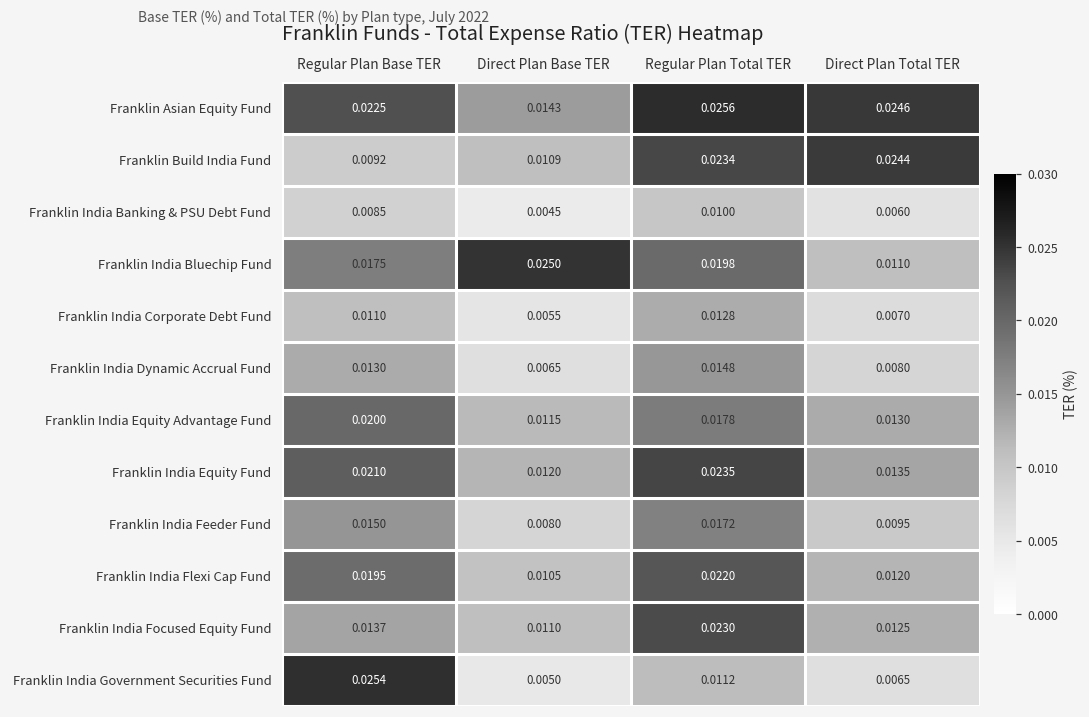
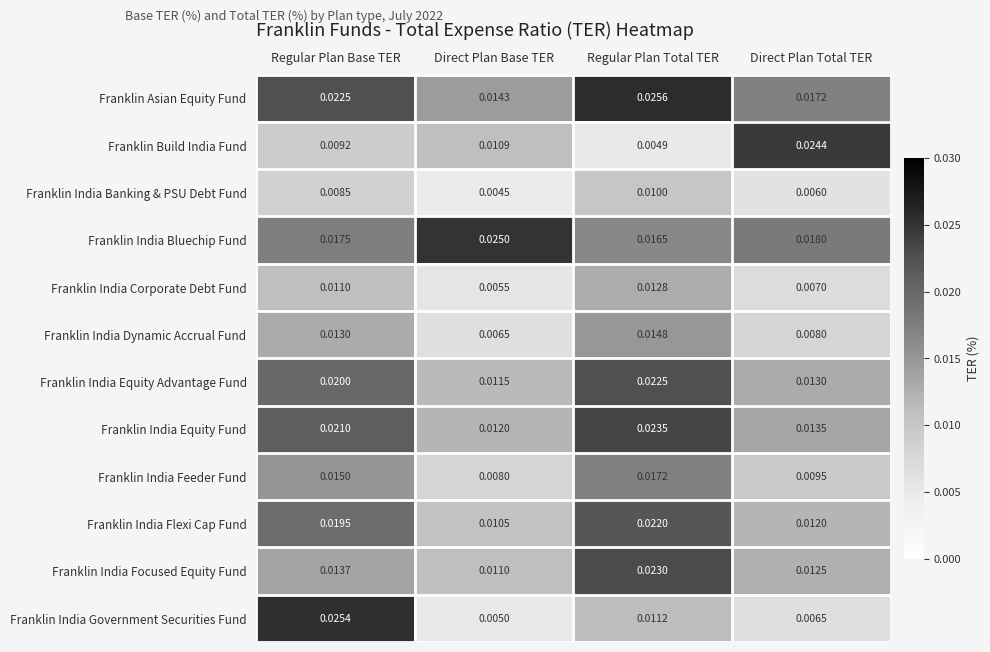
  {
    "Franklin Asian Equity Fund": {
      "Regular Plan Base TER": 0.0225,
      "Direct Plan Base TER": 0.0143,
      "Regular Plan Total TER": 0.0256,
-     "Direct Plan Total TER": 0.0246
+     "Direct Plan Total TER": 0.0172
    },
    "Franklin Build India Fund": {
      "Regular Plan Base TER": 0.0092,
      "Direct Plan Base TER": 0.0109,
-     "Regular Plan Total TER": 0.0234,
+     "Regular Plan Total TER": 0.0049,
      "Direct Plan Total TER": 0.0244
    },
    "Franklin India Banking & PSU Debt Fund": {
      "Regular Plan Base TER": 0.0085,
      "Direct Plan Base TER": 0.0045,
      "Regular Plan Total TER": 0.0100,
      "Direct Plan Total TER": 0.0060
    },
    "Franklin India Bluechip Fund": {
      "Regular Plan Base TER": 0.0175,
      "Direct Plan Base TER": 0.0250,
-     "Regular Plan Total TER": 0.0198,
-     "Direct Plan Total TER": 0.0110
+     "Regular Plan Total TER": 0.0165,
+     "Direct Plan Total TER": 0.0180
    },
    "Franklin India Corporate Debt Fund": {
      "Regular Plan Base TER": 0.0110,
      "Direct Plan Base TER": 0.0055,
      "Regular Plan Total TER": 0.0128,
      "Direct Plan Total TER": 0.0070
    },
    "Franklin India Dynamic Accrual Fund": {
      "Regular Plan Base TER": 0.0130,
      "Direct Plan Base TER": 0.0065,
      "Regular Plan Total TER": 0.0148,
      "Direct Plan Total TER": 0.0080
    },
    "Franklin India Equity Advantage Fund": {
      "Regular Plan Base TER": 0.0200,
      "Direct Plan Base TER": 0.0115,
-     "Regular Plan Total TER": 0.0178,
+     "Regular Plan Total TER": 0.0225,
      "Direct Plan Total TER": 0.0130
    },
    "Franklin India Equity Fund": {
      "Regular Plan Base TER": 0.0210,
      "Direct Plan Base TER": 0.0120,
      "Regular Plan Total TER": 0.0235,
      "Direct Plan Total TER": 0.0135
    },
    "Franklin India Feeder Fund": {
      "Regular Plan Base TER": 0.0150,
      "Direct Plan Base TER": 0.0080,
      "Regular Plan Total TER": 0.0172,
      "Direct Plan Total TER": 0.0095
    },
    "Franklin India Flexi Cap Fund": {
      "Regular Plan Base TER": 0.0195,
      "Direct Plan Base TER": 0.0105,
      "Regular Plan Total TER": 0.0220,
      "Direct Plan Total TER": 0.0120
    },
    "Franklin India Focused Equity Fund": {
      "Regular Plan Base TER": 0.0137,
      "Direct Plan Base TER": 0.0110,
      "Regular Plan Total TER": 0.0230,
      "Direct Plan Total TER": 0.0125
    },
    "Franklin India Government Securities Fund": {
      "Regular Plan Base TER": 0.0254,
      "Direct Plan Base TER": 0.0050,
      "Regular Plan Total TER": 0.0112,
      "Direct Plan Total TER": 0.0065
    }
  }
